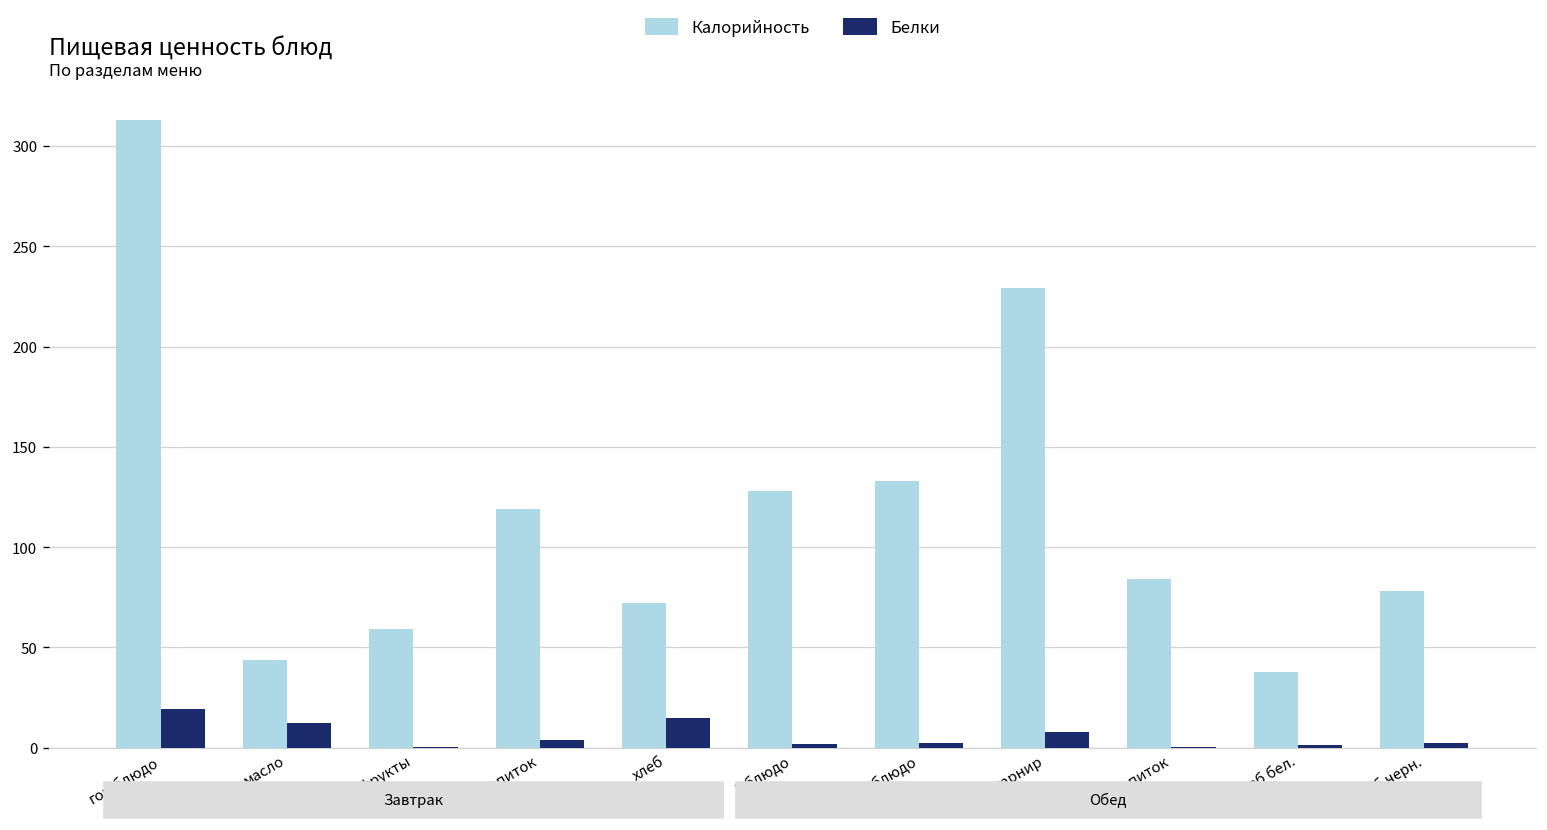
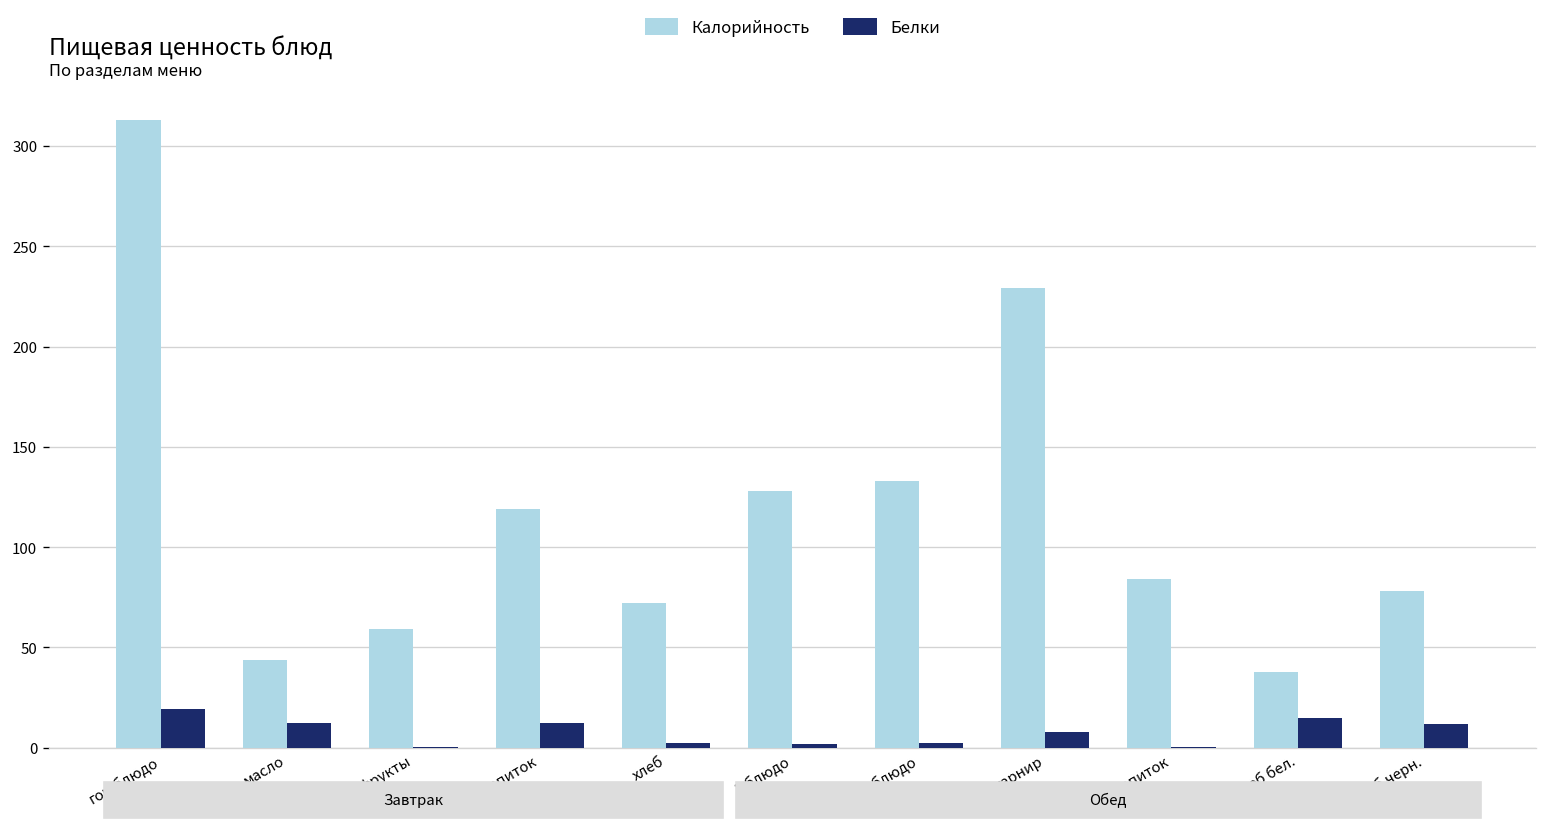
  {
    "Калорийность": {
      "гор.блюдо": 313,
      "масло": 44,
      "фрукты": 59,
      "гор.напиток": 119,
      "хлеб": 72,
      "1 блюдо": 128,
      "2 блюдо": 133,
      "гарнир": 229,
      "напиток": 84,
      "хлеб бел.": 38,
      "хлеб черн.": 78
    },
    "Белки": {
      "гор.блюдо": 19,
      "масло": 12,
-     "гор.напиток": 4,
-     "хлеб": 15,
+     "гор.напиток": 12,
+     "хлеб": 2,
      "1 блюдо": 2,
      "2 блюдо": 2,
      "гарнир": 8,
-     "хлеб бел.": 2,
-     "хлеб черн.": 3
+     "хлеб бел.": 15,
+     "хлеб черн.": 12
    }
  }
